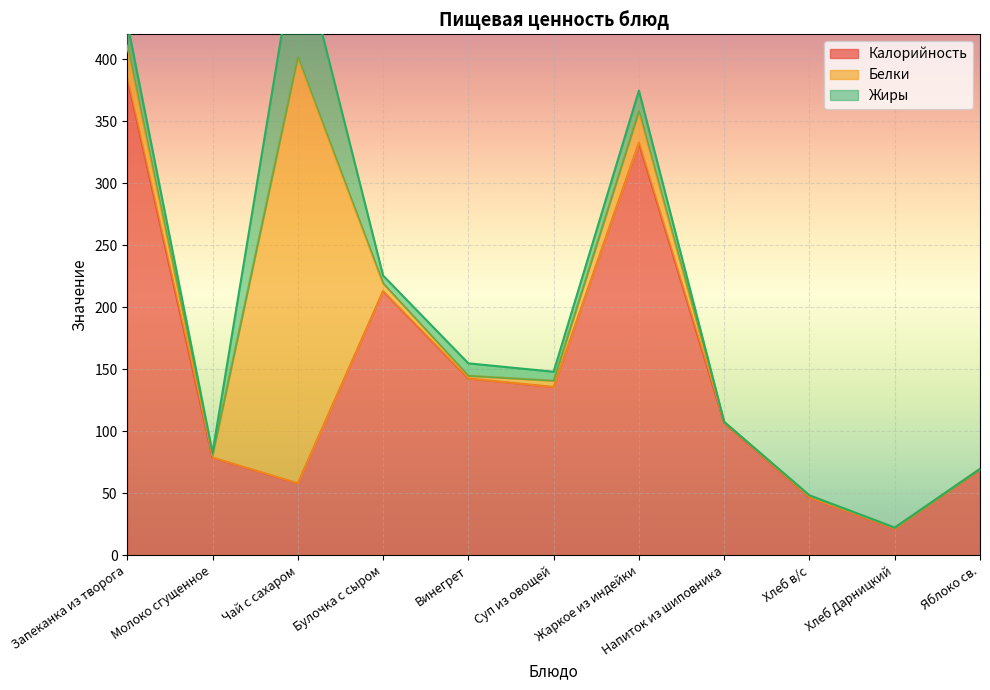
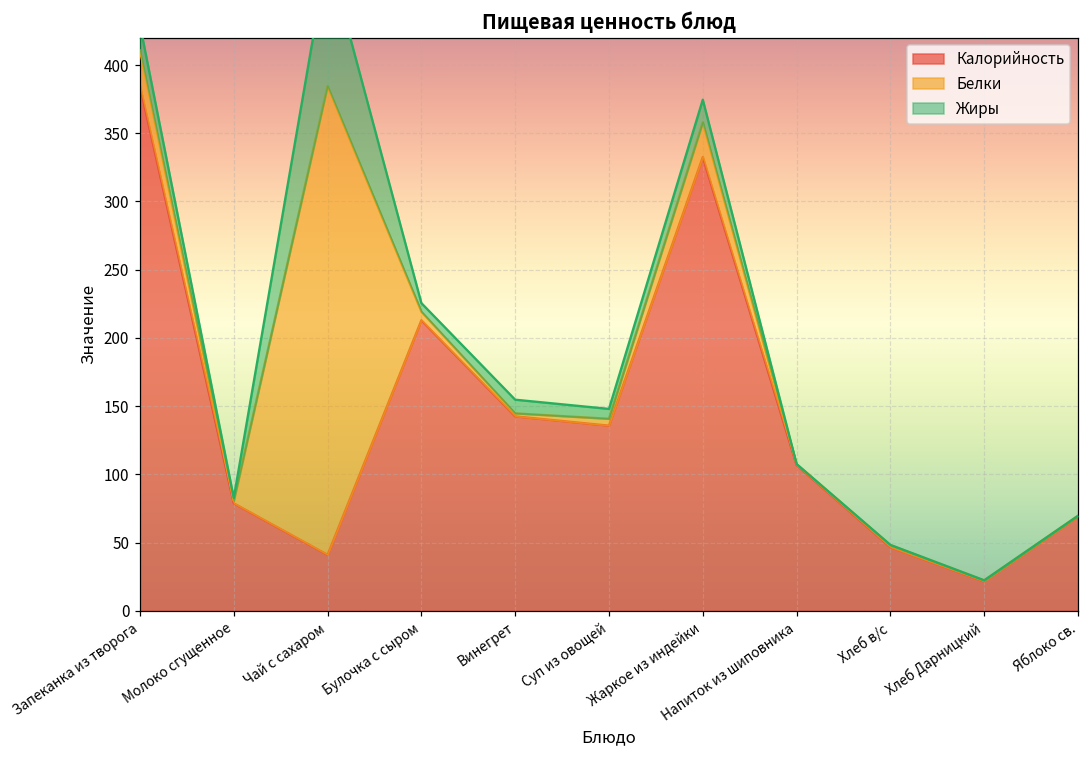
  {
    "Калорийность": {
      "Запеканка из творога": 385,
-     "Чай с сахаром": 58,
+     "Чай с сахаром": 41,
      "Булочка с сыром": 213,
      "Винегрет": 143,
      "Суп из овощей": 136,
      "Жаркое из индейки": 333
    },
    "Белки": {
      "Запеканка из творога": 26,
      "Чай с сахаром": 344,
      "Булочка с сыром": 6,
      "Винегрет": 2,
      "Суп из овощей": 5,
      "Жаркое из индейки": 25
    },
    "Жиры": {
      "Молоко сгущенное": 2,
      "Булочка с сыром": 6,
      "Винегрет": 10,
      "Суп из овощей": 7,
      "Жаркое из индейки": 17
    }
  }
